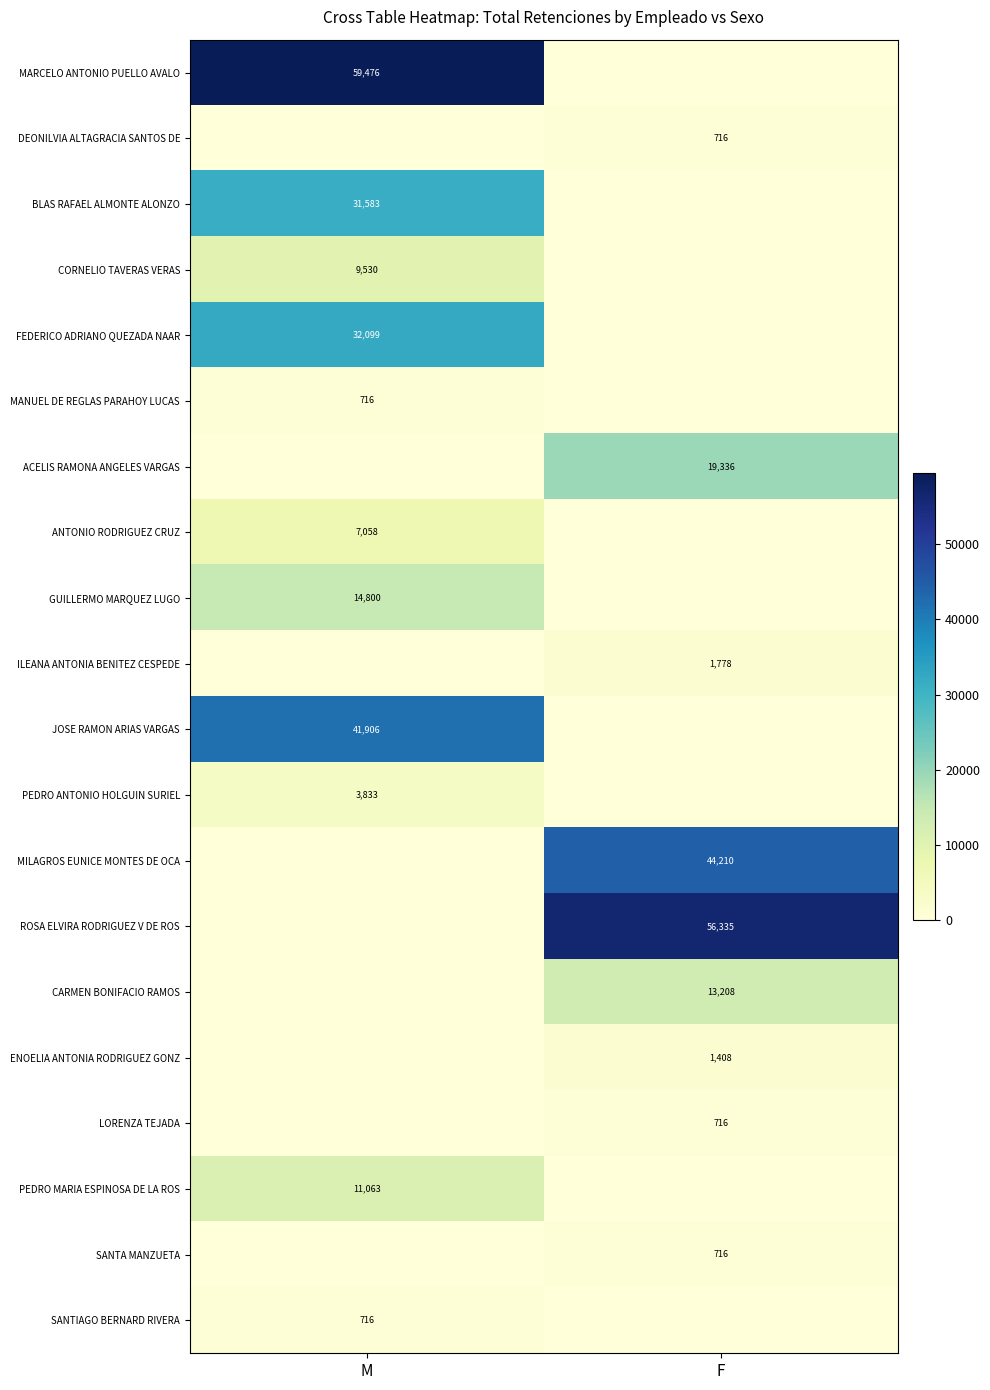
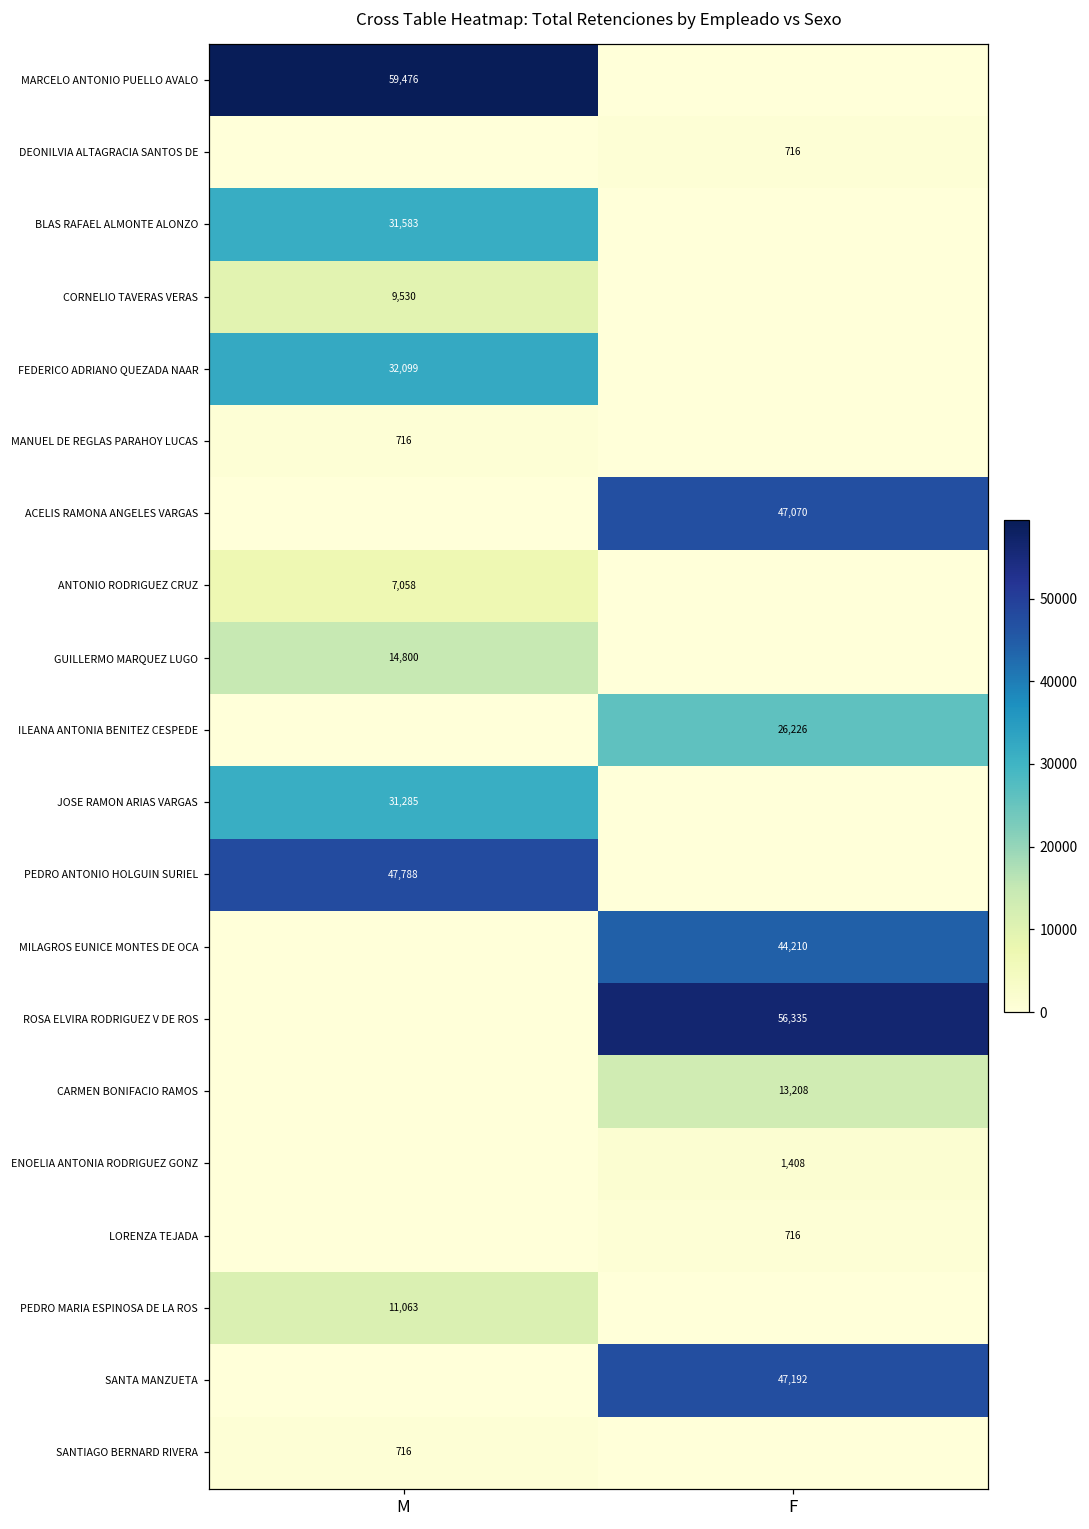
  {
    "MARCELO ANTONIO PUELLO AVALO": {
      "M": "59,476"
    },
    "DEONILVIA ALTAGRACIA SANTOS DE": {
      "F": "716"
    },
    "BLAS RAFAEL ALMONTE ALONZO": {
      "M": "31,583"
    },
    "CORNELIO TAVERAS VERAS": {
      "M": "9,530"
    },
    "FEDERICO ADRIANO QUEZADA NAAR": {
      "M": "32,099"
    },
    "MANUEL DE REGLAS PARAHOY LUCAS": {
      "M": "716"
    },
    "ACELIS RAMONA ANGELES VARGAS": {
-     "F": "19,336"
+     "F": "47,070"
    },
    "ANTONIO RODRIGUEZ CRUZ": {
      "M": "7,058"
    },
    "GUILLERMO MARQUEZ LUGO": {
      "M": "14,800"
    },
    "ILEANA ANTONIA BENITEZ CESPEDE": {
-     "F": "1,778"
+     "F": "26,226"
    },
    "JOSE RAMON ARIAS VARGAS": {
-     "M": "41,906"
+     "M": "31,285"
    },
    "PEDRO ANTONIO HOLGUIN SURIEL": {
-     "M": "3,833"
+     "M": "47,788"
    },
    "MILAGROS EUNICE MONTES DE OCA": {
      "F": "44,210"
    },
    "ROSA ELVIRA RODRIGUEZ V DE ROS": {
      "F": "56,335"
    },
    "CARMEN BONIFACIO RAMOS": {
      "F": "13,208"
    },
    "ENOELIA ANTONIA RODRIGUEZ GONZ": {
      "F": "1,408"
    },
    "LORENZA TEJADA": {
      "F": "716"
    },
    "PEDRO MARIA ESPINOSA DE LA ROS": {
      "M": "11,063"
    },
    "SANTA MANZUETA": {
-     "F": "716"
+     "F": "47,192"
    },
    "SANTIAGO BERNARD RIVERA": {
      "M": "716"
    }
  }
